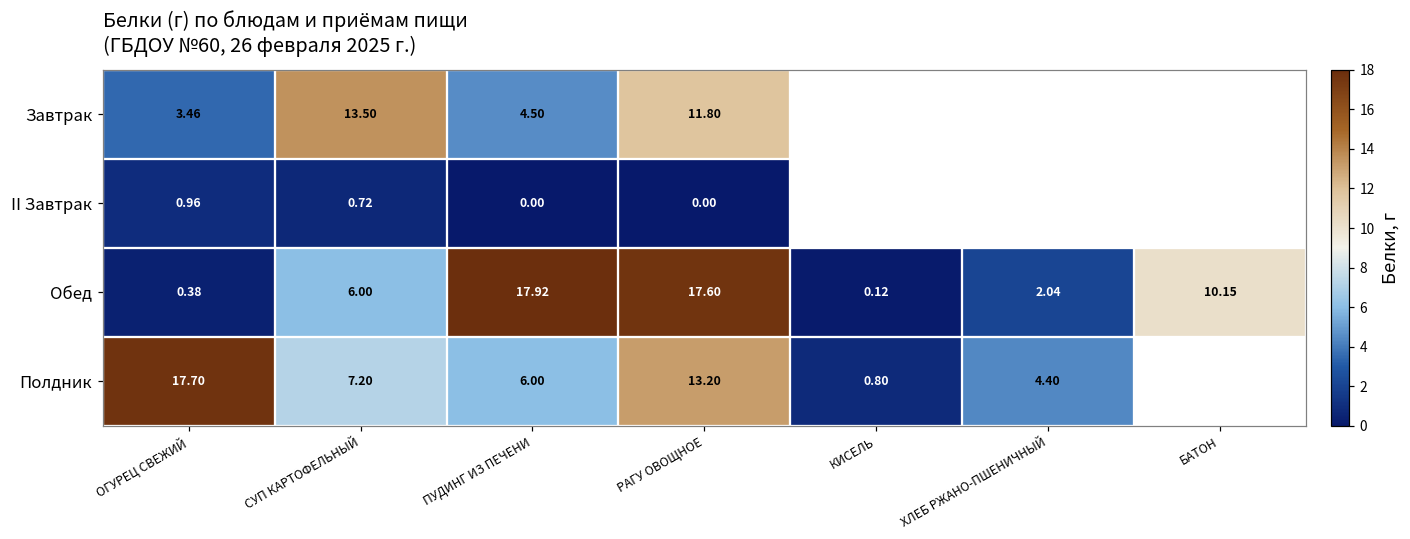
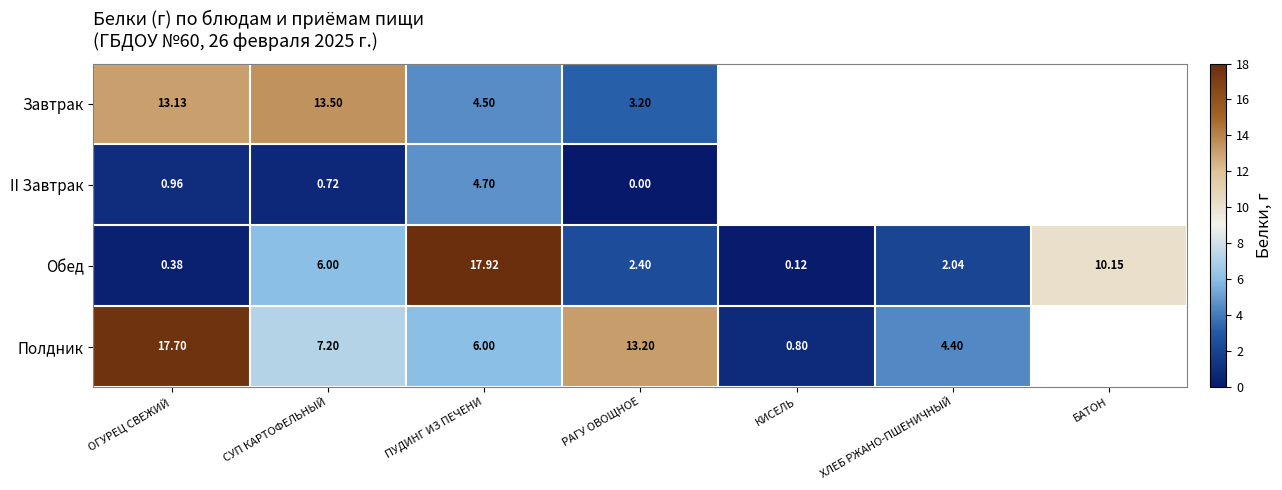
  {
    "Завтрак": {
-     "ОГУРЕЦ СВЕЖИЙ": 3.46,
+     "ОГУРЕЦ СВЕЖИЙ": 13.13,
      "СУП КАРТОФЕЛЬНЫЙ": 13.50,
      "ПУДИНГ ИЗ ПЕЧЕНИ": 4.50,
-     "РАГУ ОВОЩНОЕ": 11.80
+     "РАГУ ОВОЩНОЕ": 3.20
    },
    "II Завтрак": {
      "ОГУРЕЦ СВЕЖИЙ": 0.96,
      "СУП КАРТОФЕЛЬНЫЙ": 0.72,
-     "ПУДИНГ ИЗ ПЕЧЕНИ": 0.00,
+     "ПУДИНГ ИЗ ПЕЧЕНИ": 4.70,
      "РАГУ ОВОЩНОЕ": 0.00
    },
    "Обед": {
      "ОГУРЕЦ СВЕЖИЙ": 0.38,
      "СУП КАРТОФЕЛЬНЫЙ": 6.00,
      "ПУДИНГ ИЗ ПЕЧЕНИ": 17.92,
-     "РАГУ ОВОЩНОЕ": 17.60,
+     "РАГУ ОВОЩНОЕ": 2.40,
      "КИСЕЛЬ": 0.12,
      "ХЛЕБ РЖАНО-ПШЕНИЧНЫЙ": 2.04,
      "БАТОН": 10.15
    },
    "Полдник": {
      "ОГУРЕЦ СВЕЖИЙ": 17.70,
      "СУП КАРТОФЕЛЬНЫЙ": 7.20,
      "ПУДИНГ ИЗ ПЕЧЕНИ": 6.00,
      "РАГУ ОВОЩНОЕ": 13.20,
      "КИСЕЛЬ": 0.80,
      "ХЛЕБ РЖАНО-ПШЕНИЧНЫЙ": 4.40
    }
  }
